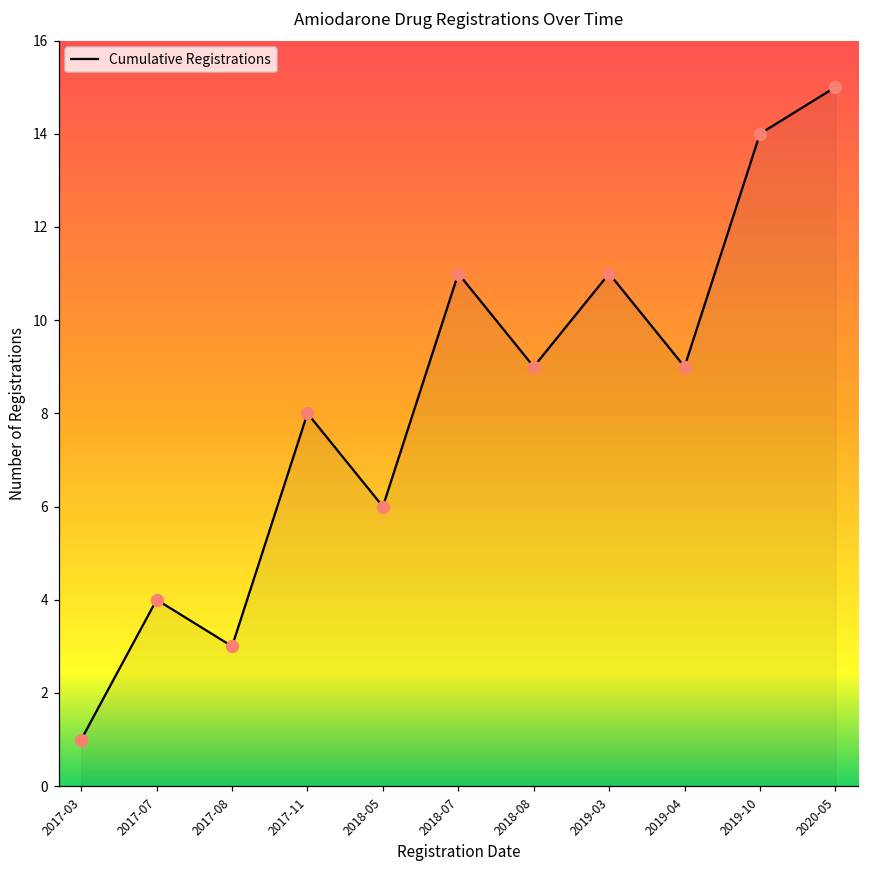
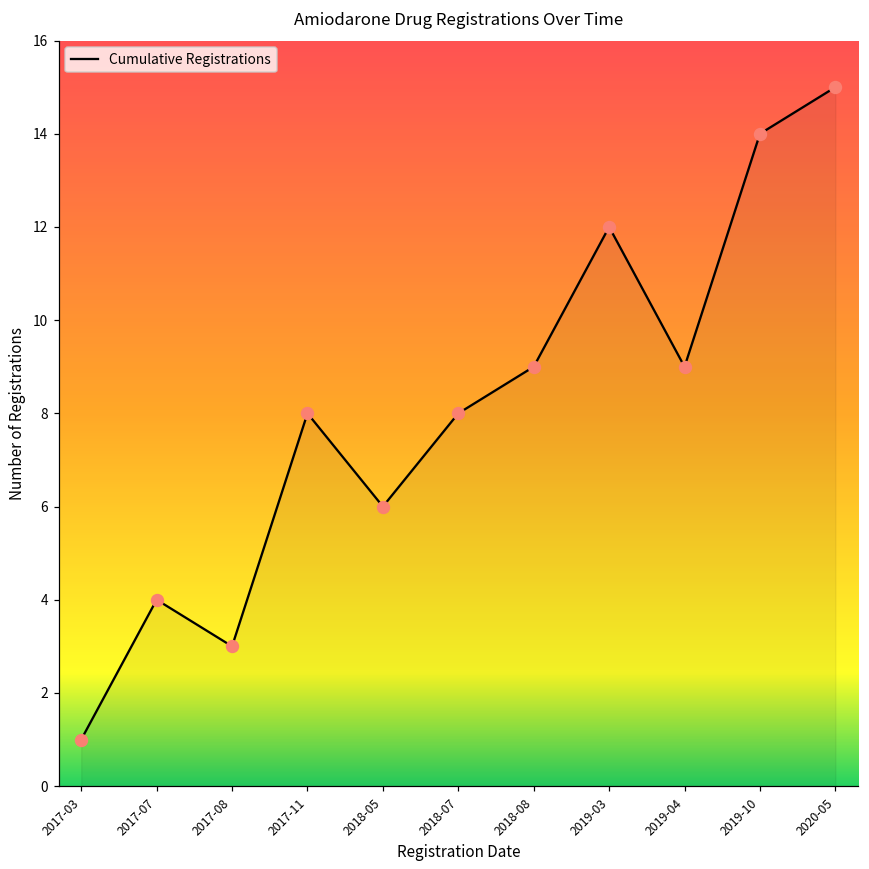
  {
    "2017-03": 1,
    "2017-07": 4,
    "2017-08": 3,
    "2017-11": 8,
    "2018-05": 6,
-   "2018-07": 11,
+   "2018-07": 8,
    "2018-08": 9,
-   "2019-03": 11,
+   "2019-03": 12,
    "2019-04": 9,
    "2019-10": 14,
    "2020-05": 15
  }
